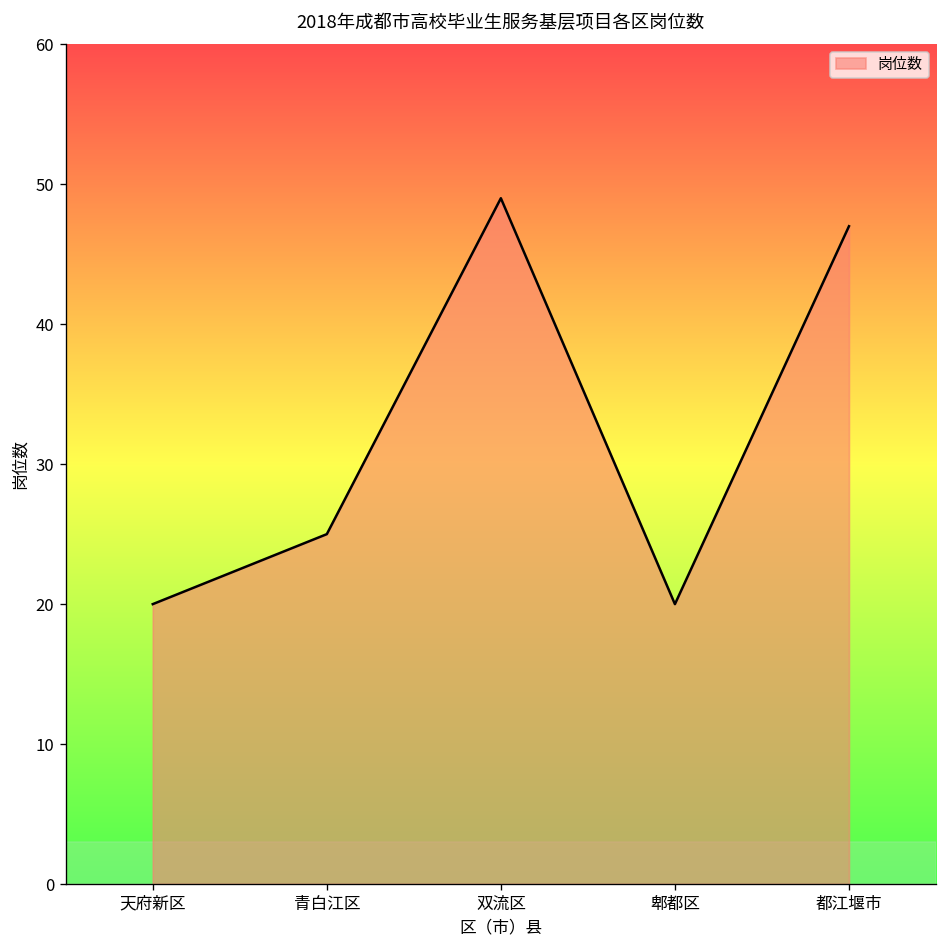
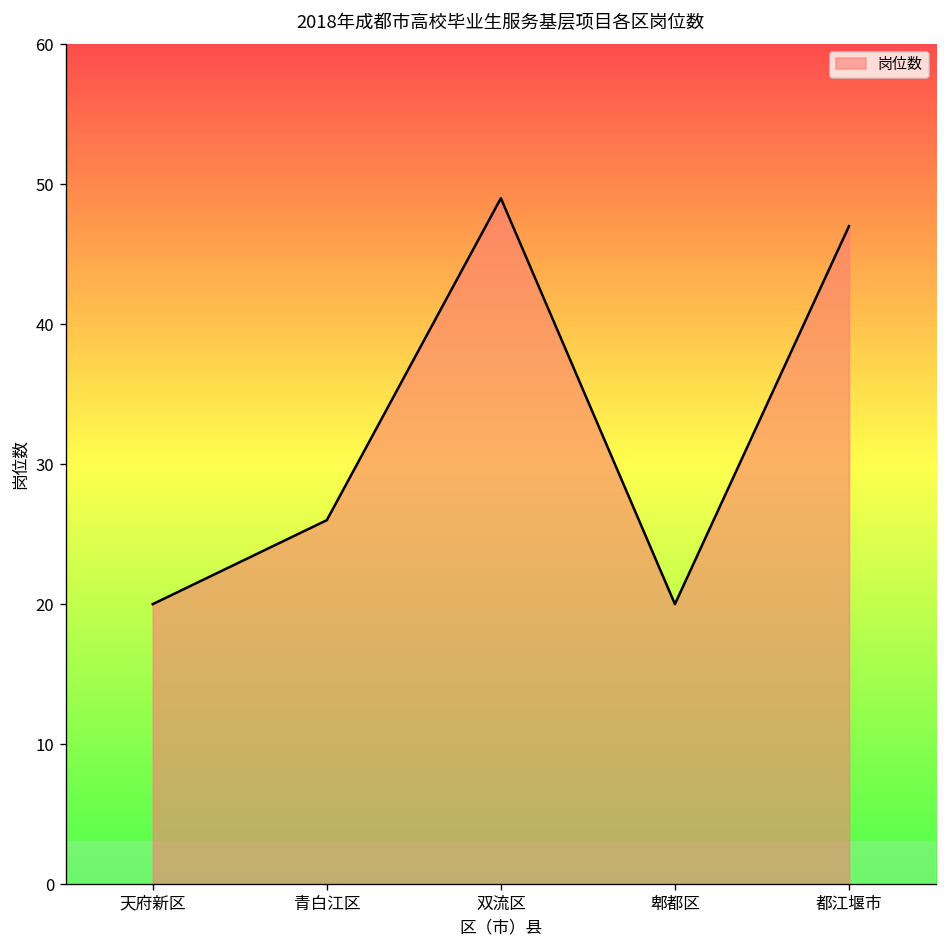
  {
    "天府新区": 20,
-   "青白江区": 25,
+   "青白江区": 26,
    "双流区": 49,
    "郫都区": 20,
    "都江堰市": 47
  }
